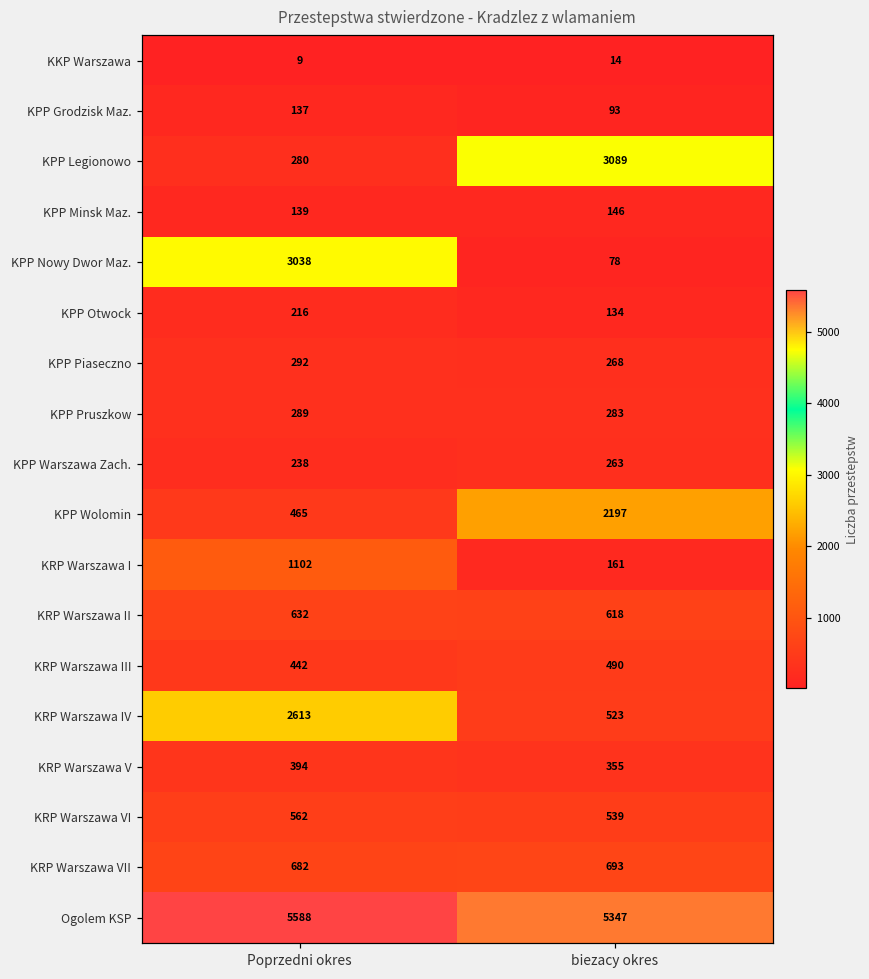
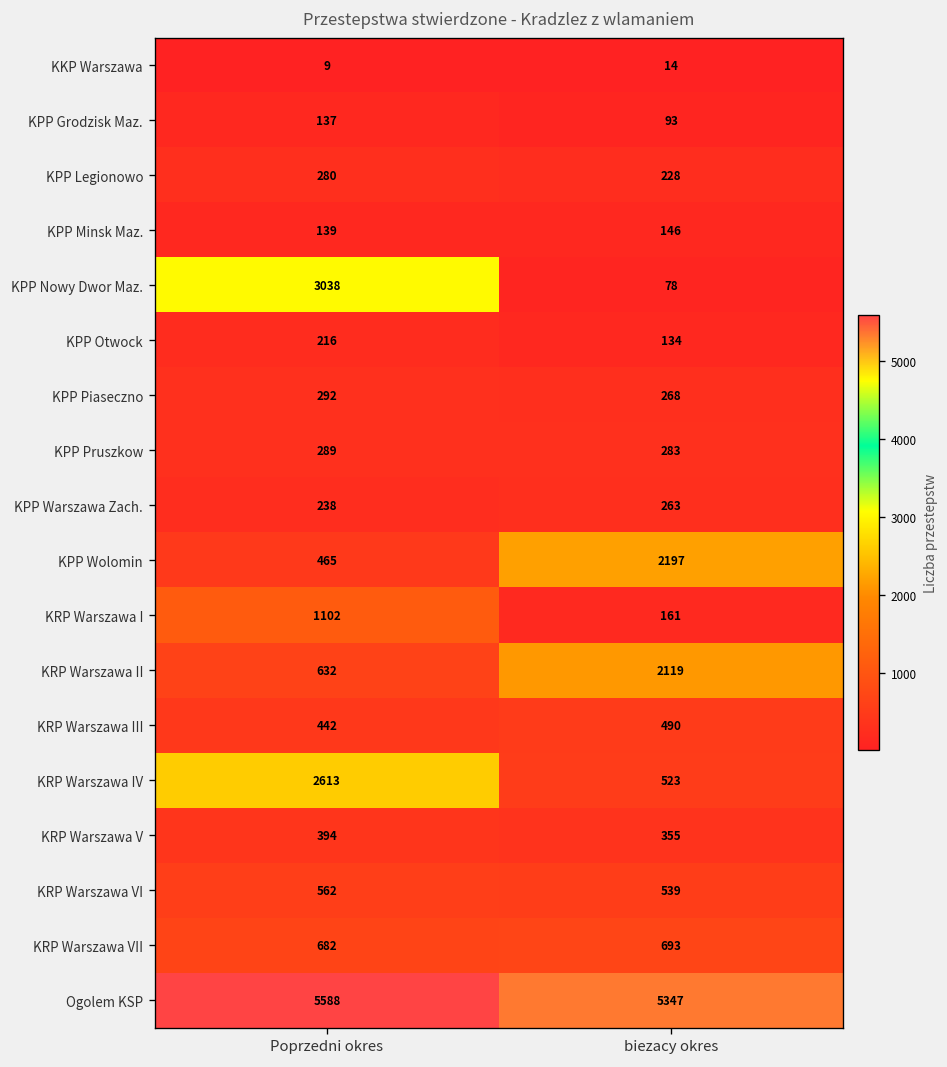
  {
    "KKP Warszawa": {
      "Poprzedni okres": 9,
      "biezacy okres": 14
    },
    "KPP Grodzisk Maz.": {
      "Poprzedni okres": 137,
      "biezacy okres": 93
    },
    "KPP Legionowo": {
      "Poprzedni okres": 280,
-     "biezacy okres": 3089
+     "biezacy okres": 228
    },
    "KPP Minsk Maz.": {
      "Poprzedni okres": 139,
      "biezacy okres": 146
    },
    "KPP Nowy Dwor Maz.": {
      "Poprzedni okres": 3038,
      "biezacy okres": 78
    },
    "KPP Otwock": {
      "Poprzedni okres": 216,
      "biezacy okres": 134
    },
    "KPP Piaseczno": {
      "Poprzedni okres": 292,
      "biezacy okres": 268
    },
    "KPP Pruszkow": {
      "Poprzedni okres": 289,
      "biezacy okres": 283
    },
    "KPP Warszawa Zach.": {
      "Poprzedni okres": 238,
      "biezacy okres": 263
    },
    "KPP Wolomin": {
      "Poprzedni okres": 465,
      "biezacy okres": 2197
    },
    "KRP Warszawa I": {
      "Poprzedni okres": 1102,
      "biezacy okres": 161
    },
    "KRP Warszawa II": {
      "Poprzedni okres": 632,
-     "biezacy okres": 618
+     "biezacy okres": 2119
    },
    "KRP Warszawa III": {
      "Poprzedni okres": 442,
      "biezacy okres": 490
    },
    "KRP Warszawa IV": {
      "Poprzedni okres": 2613,
      "biezacy okres": 523
    },
    "KRP Warszawa V": {
      "Poprzedni okres": 394,
      "biezacy okres": 355
    },
    "KRP Warszawa VI": {
      "Poprzedni okres": 562,
      "biezacy okres": 539
    },
    "KRP Warszawa VII": {
      "Poprzedni okres": 682,
      "biezacy okres": 693
    },
    "Ogolem KSP": {
      "Poprzedni okres": 5588,
      "biezacy okres": 5347
    }
  }
